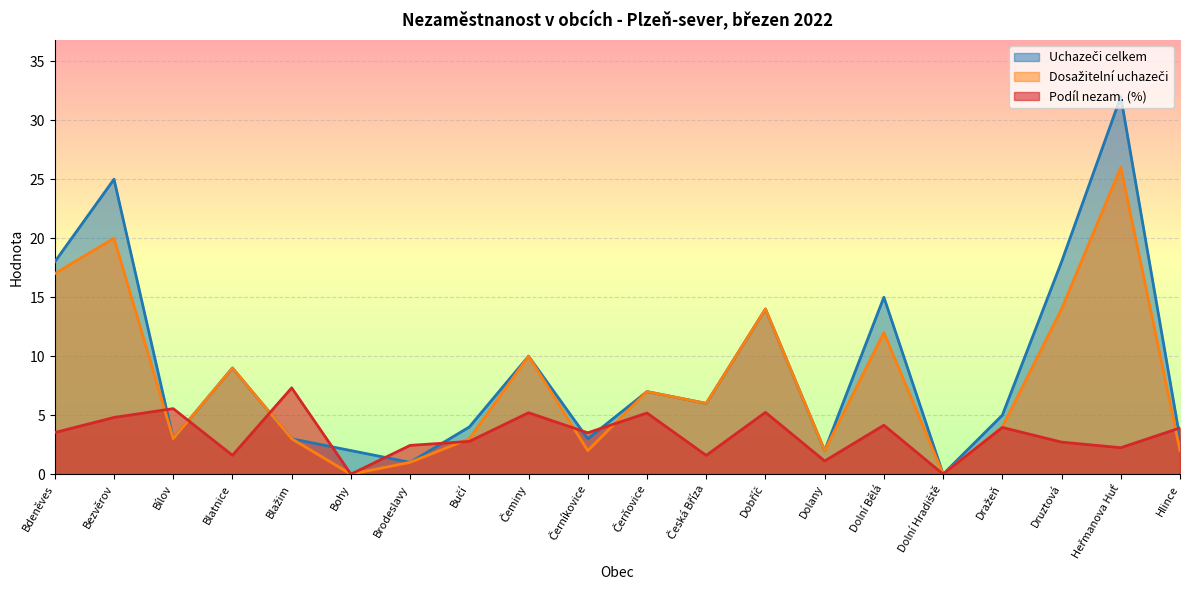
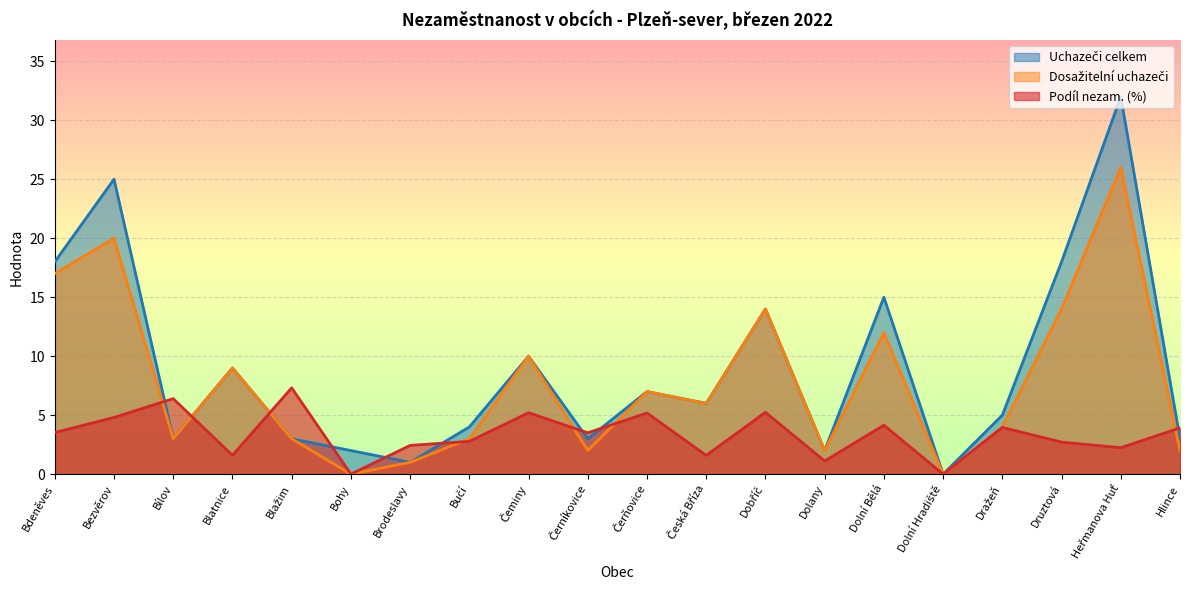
  {
    "Uchazeči celkem": {
      "Bdeněves": 18.0,
      "Bezvěrov": 25.0,
      "Bohy": 2.0,
      "Bučí": 4.0,
      "Černíkovice": 3.0,
      "Dolní Bělá": 15.0,
      "Dražeň": 5.0,
      "Druztová": 18.0,
      "Hlince": 3.0
    },
    "Dosažitelní uchazeči": {
      "Bdeněves": 17.0,
      "Bezvěrov": 20.0,
      "Bučí": 3.0,
      "Černíkovice": 2.0,
      "Dolní Bělá": 12.0,
      "Druztová": 14.0,
      "Heřmanova Huť": 26.0,
      "Hlince": 2.0
    },
    "Podíl nezam. (%)": {
      "Bdeněves": 3.5,
      "Bezvěrov": 4.8,
-     "Bílov": 5.6,
+     "Bílov": 6.4,
      "Blatnice": 1.6,
      "Blažim": 7.3,
      "Brodeslavy": 2.4,
      "Bučí": 2.8,
      "Čeminy": 5.2,
      "Černíkovice": 3.5,
      "Čerňovice": 5.2,
      "Česká Bříza": 1.6,
      "Dobříč": 5.2,
      "Dolany": 1.1,
      "Dolní Bělá": 4.2,
      "Druztová": 2.7,
      "Heřmanova Huť": 2.2,
      "Hlince": 3.9
    }
  }
